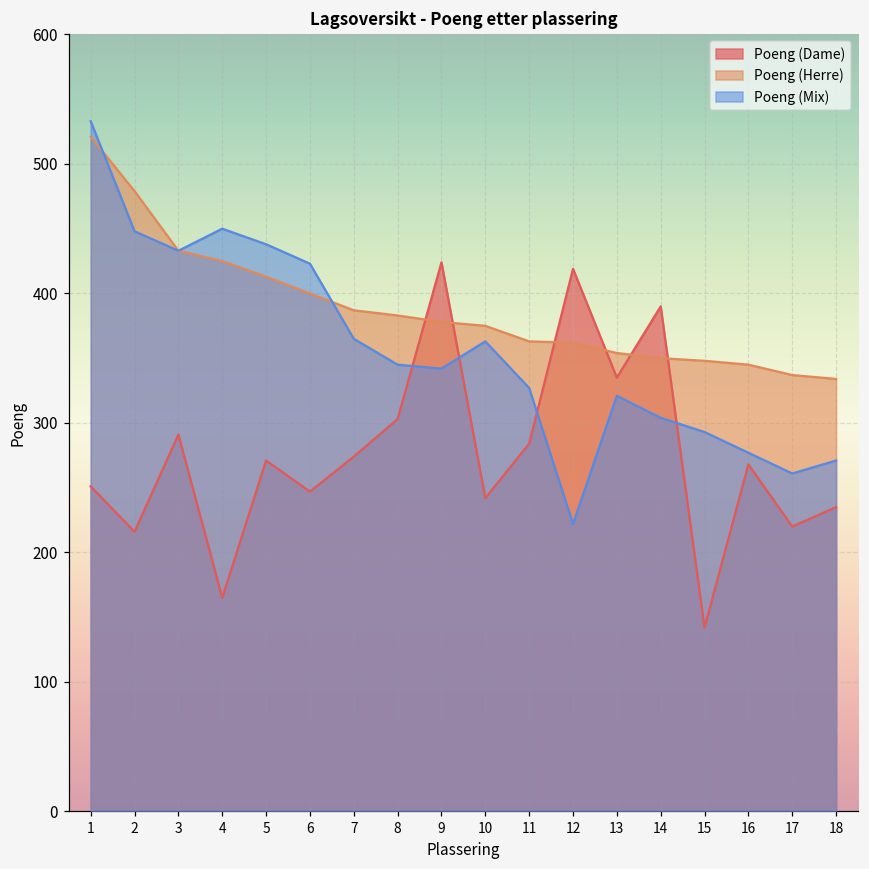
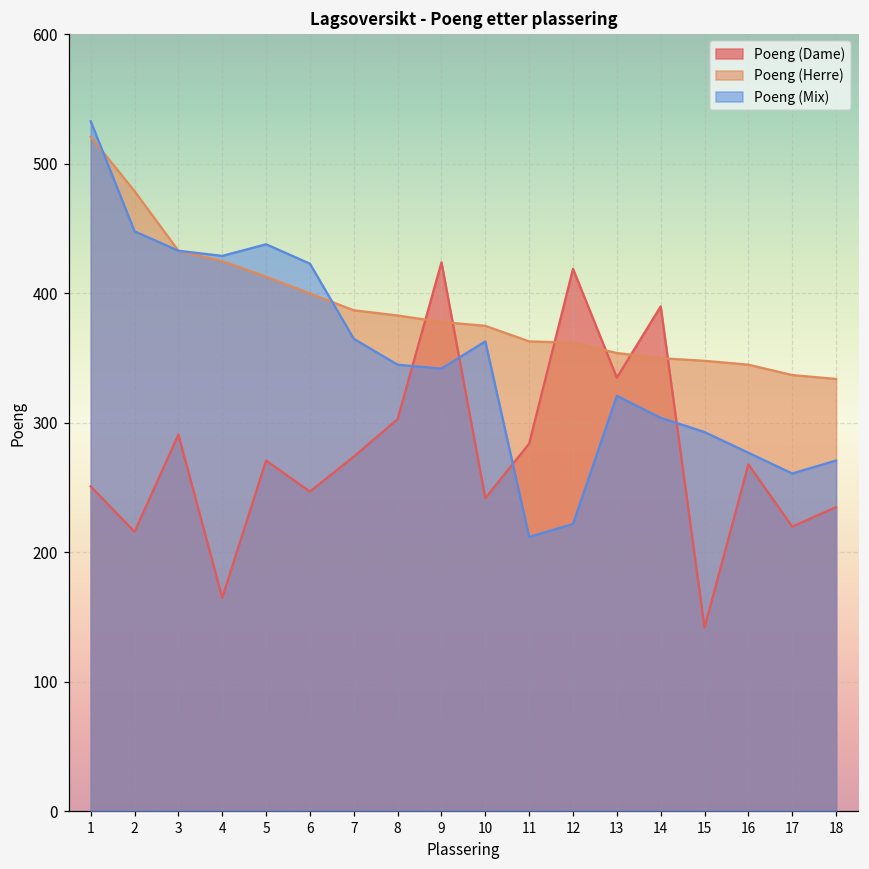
  {
    "Poeng (Mix)": {
      "1": 533,
      "2": 448,
-     "4": 450,
+     "4": 429,
      "5": 438,
      "6": 423,
      "7": 365,
      "8": 345,
      "9": 342,
      "10": 363,
-     "11": 327,
+     "11": 212,
      "12": 222,
      "13": 321,
      "14": 304,
      "15": 293,
      "16": 277,
      "17": 261,
      "18": 271
    }
  }
